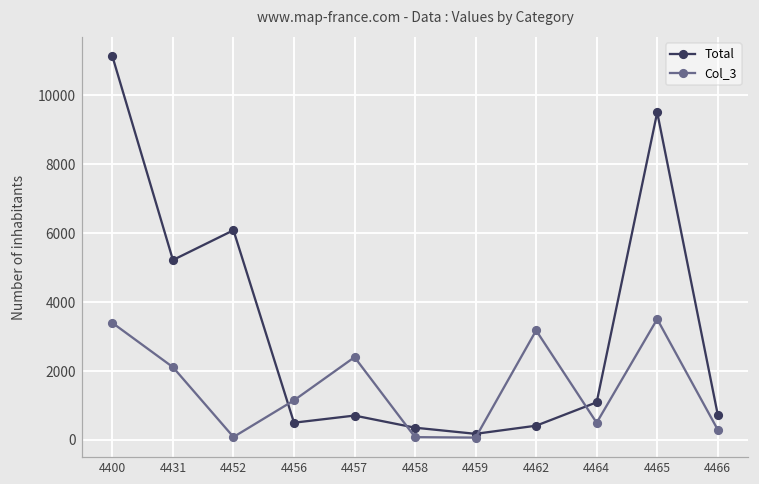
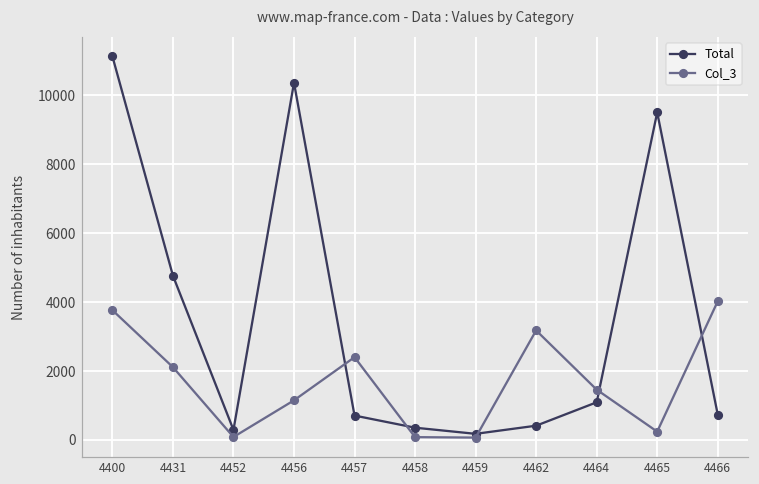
  {
    "Total": {
      "4400": 11100,
-     "4431": 5200,
-     "4452": 6100,
-     "4456": 500,
+     "4431": 4800,
+     "4452": 300,
+     "4456": 10400,
      "4457": 700,
      "4458": 400,
      "4459": 200,
      "4462": 400,
      "4464": 1100,
      "4465": 9500,
      "4466": 700
    },
    "Col_3": {
-     "4400": 3400,
+     "4400": 3800,
      "4431": 2100,
      "4452": 100,
      "4456": 1200,
      "4457": 2400,
      "4458": 100,
      "4459": 100,
      "4462": 3200,
-     "4464": 500,
-     "4465": 3500,
-     "4466": 300
+     "4464": 1500,
+     "4465": 200,
+     "4466": 4000
    }
  }
